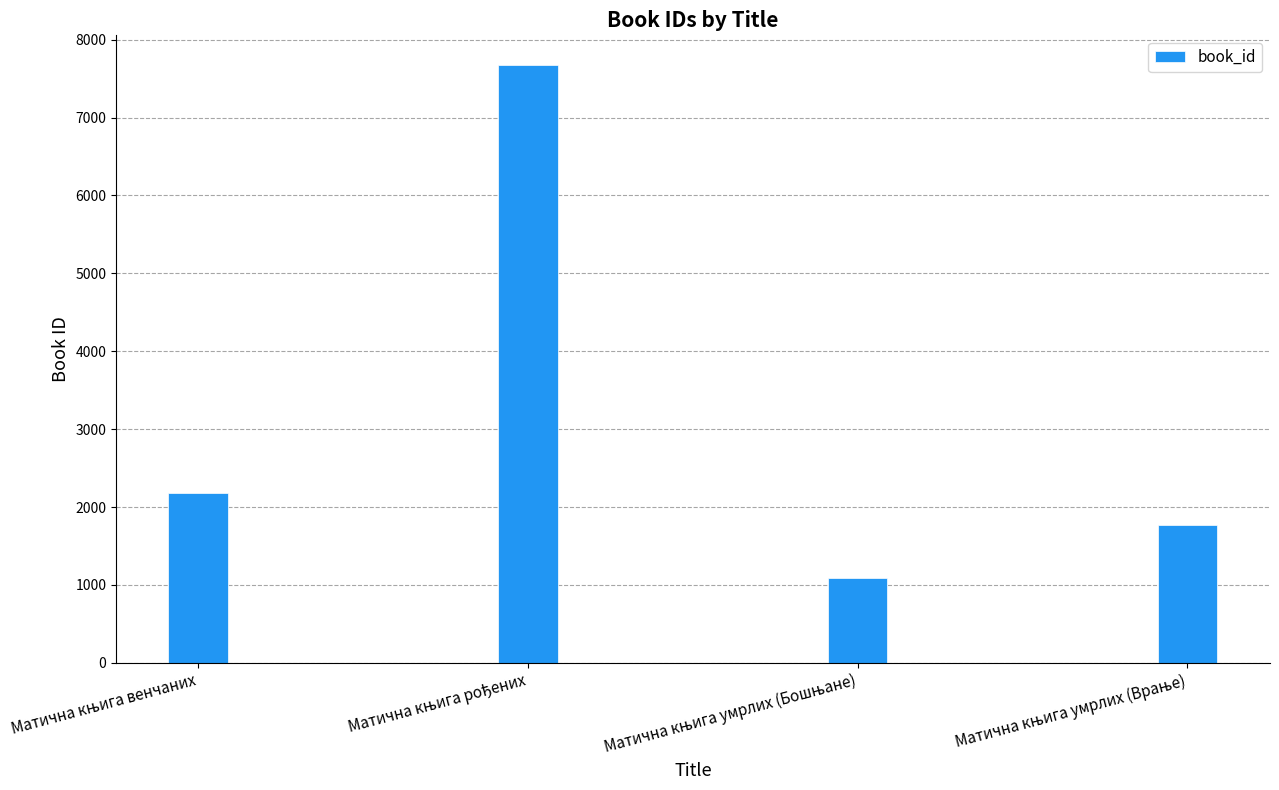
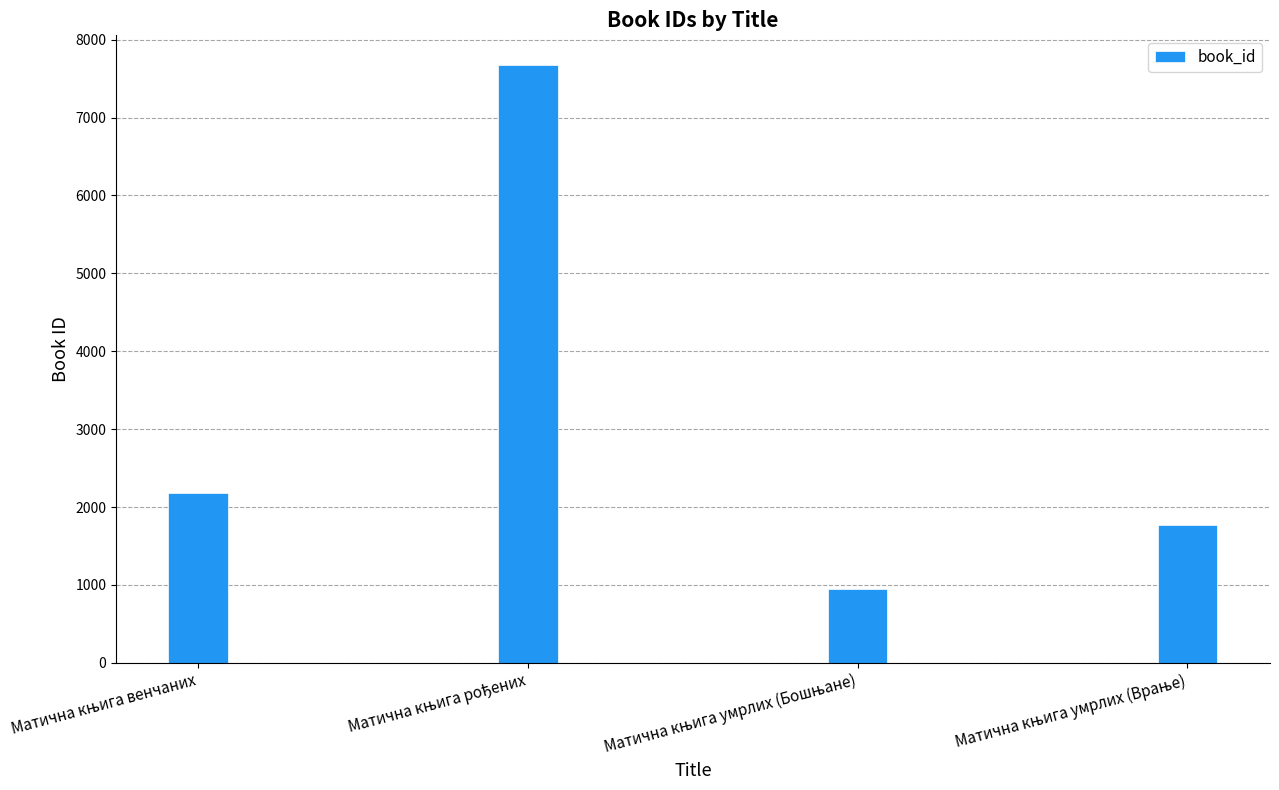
  {
    "Матична књига венчаних": 2200,
    "Матична књига рођених": 7700,
-   "Матична књига умрлих (Бошњане)": 1100,
+   "Матична књига умрлих (Бошњане)": 900,
    "Матична књига умрлих (Врање)": 1800
  }
